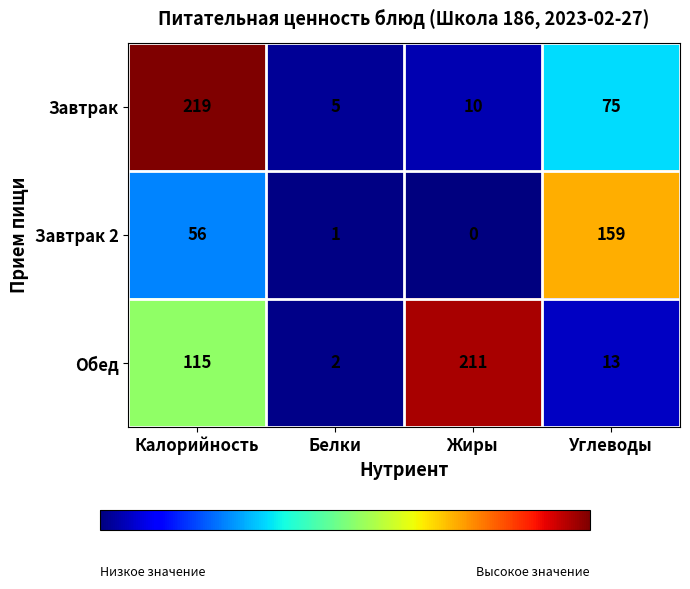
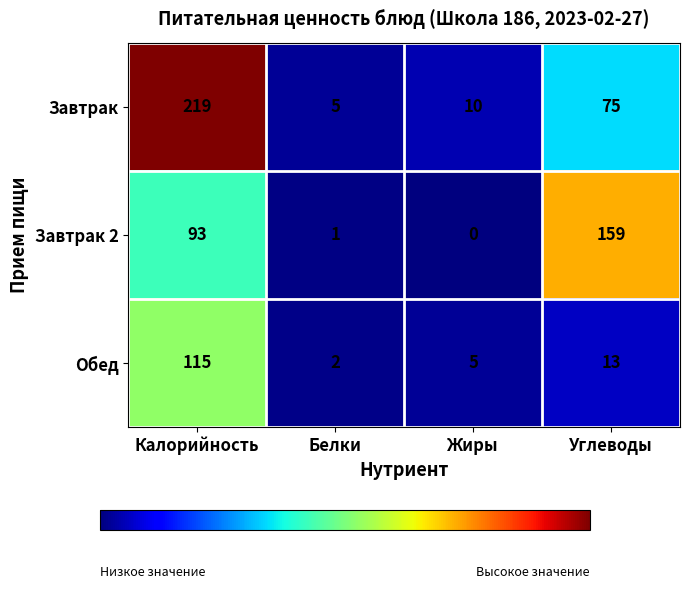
  {
    "Завтрак": {
      "Калорийность": 219,
      "Белки": 5,
      "Жиры": 10,
      "Углеводы": 75
    },
    "Завтрак 2": {
-     "Калорийность": 56,
+     "Калорийность": 93,
      "Белки": 1,
      "Жиры": 0,
      "Углеводы": 159
    },
    "Обед": {
      "Калорийность": 115,
      "Белки": 2,
-     "Жиры": 211,
+     "Жиры": 5,
      "Углеводы": 13
    }
  }
